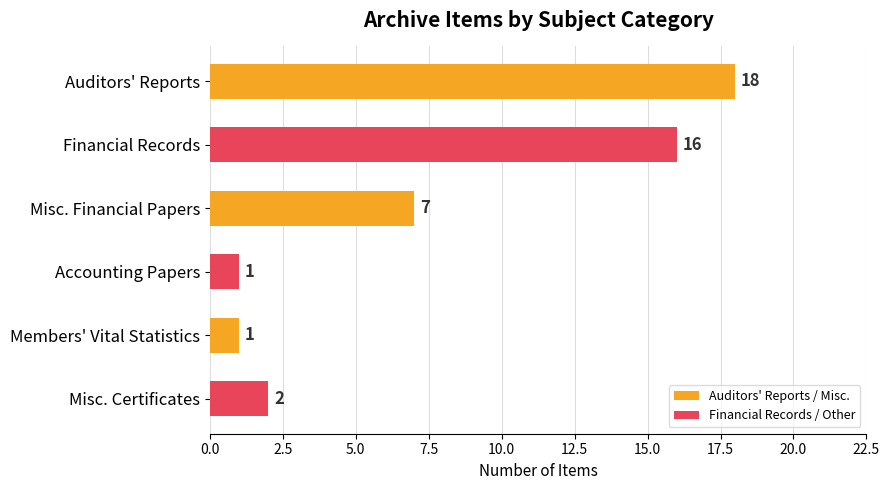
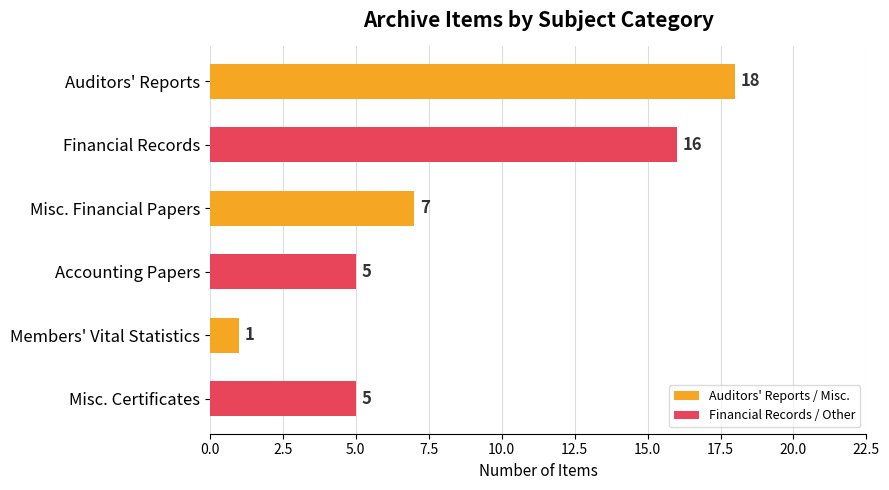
  {
    "Auditors' Reports": 18,
    "Financial Records": 16,
    "Misc. Financial Papers": 7,
-   "Accounting Papers": 1,
+   "Accounting Papers": 5,
    "Members' Vital Statistics": 1,
-   "Misc. Certificates": 2
+   "Misc. Certificates": 5
  }
